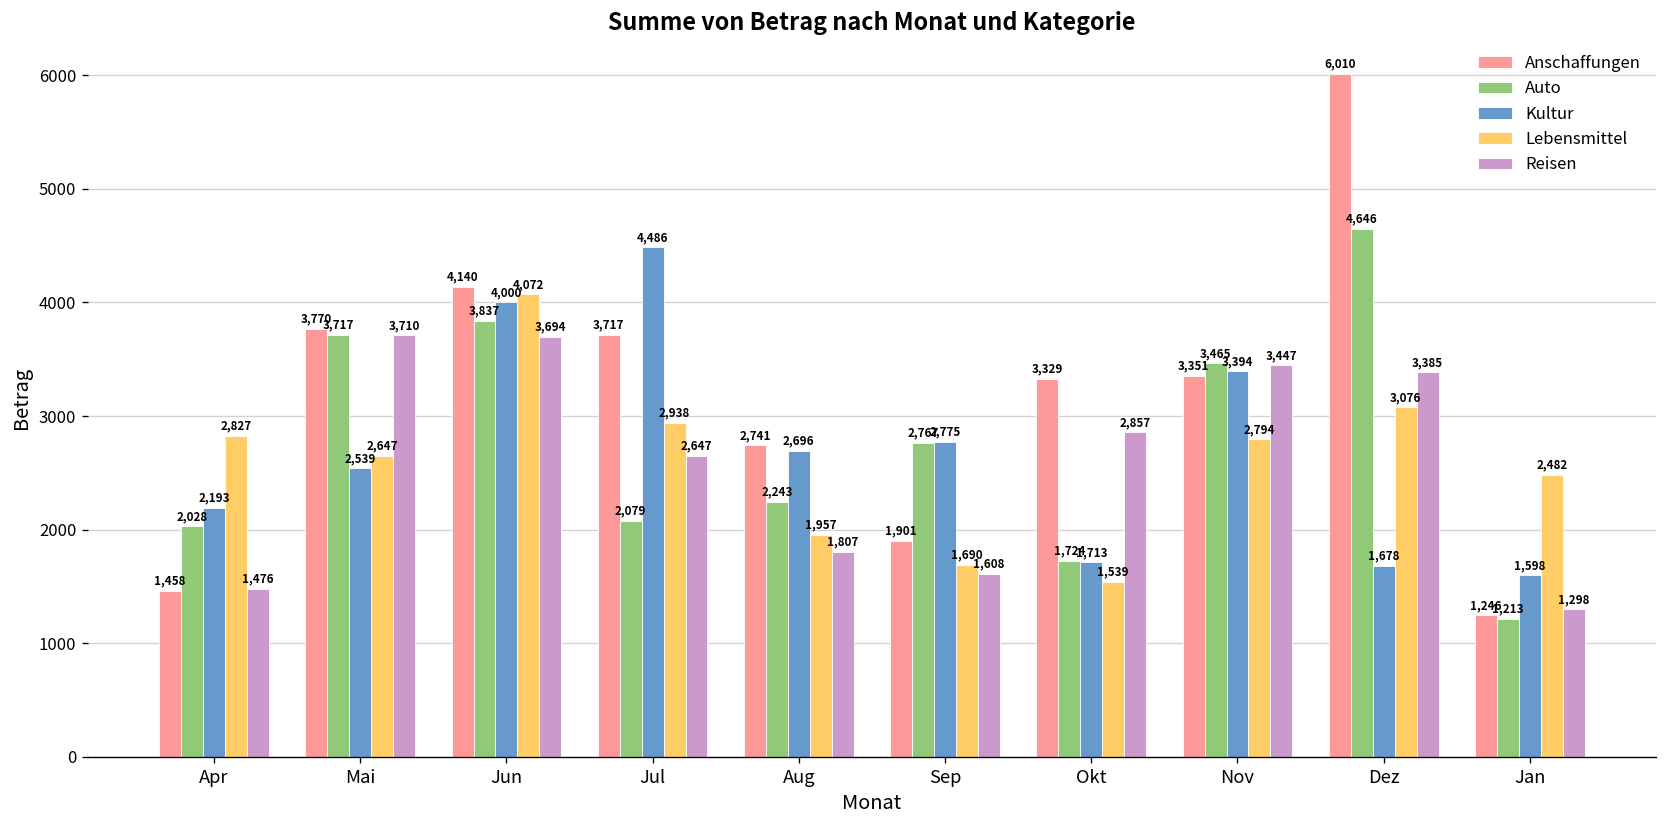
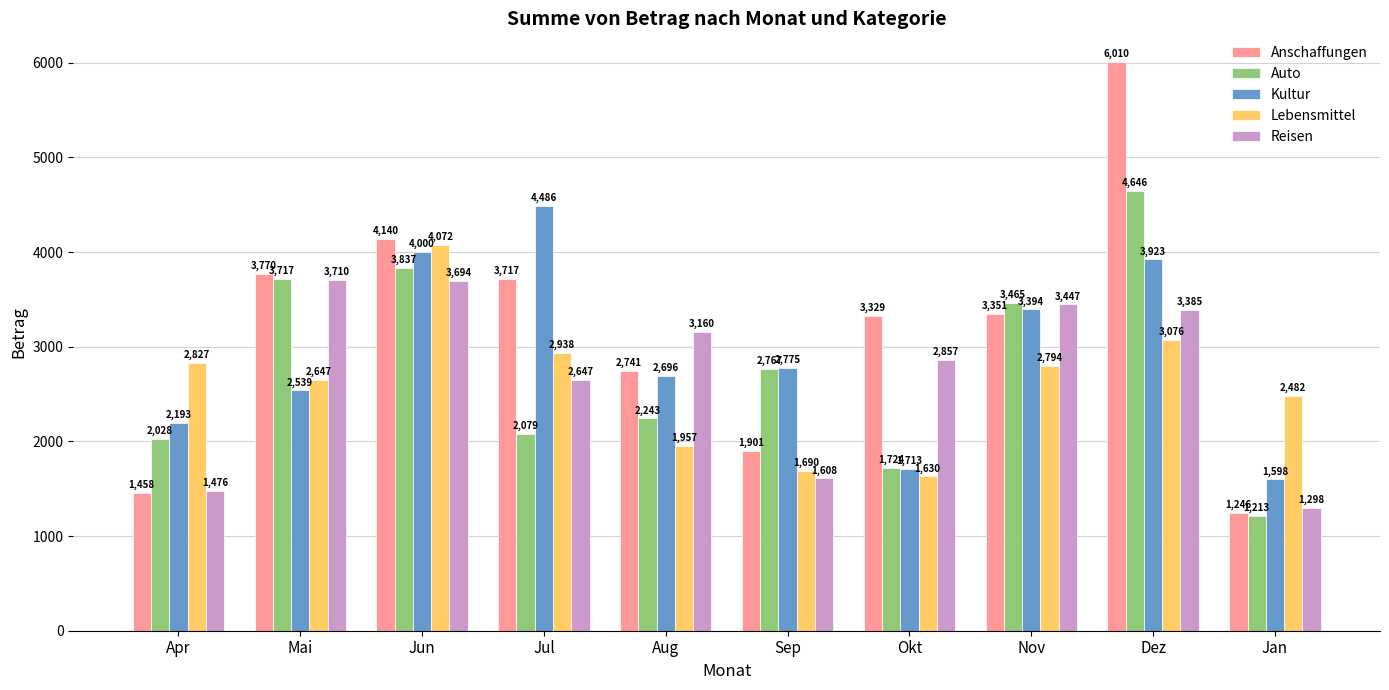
  {
    "Anschaffungen": {
      "Apr": "1,458",
      "Jun": "4,140",
      "Jul": "3,717",
      "Aug": "2,741",
      "Sep": "1,901",
      "Okt": "3,329",
      "Nov": "3,351",
      "Dez": "6,010"
    },
    "Auto": {
      "Apr": "2,028",
      "Jun": "3,837",
      "Jul": "2,079",
      "Aug": "2,243",
      "Nov": "3,465",
      "Dez": "4,646"
    },
    "Kultur": {
      "Apr": "2,193",
      "Mai": "2,539",
      "Jun": "4,000",
      "Jul": "4,486",
      "Aug": "2,696",
      "Nov": "3,394",
-     "Dez": "1,678",
+     "Dez": "3,923",
      "Jan": "1,598"
    },
    "Lebensmittel": {
      "Apr": "2,827",
      "Mai": "2,647",
      "Jun": "4,072",
      "Jul": "2,938",
      "Aug": "1,957",
      "Sep": "1,690",
-     "Okt": "1,539",
+     "Okt": "1,630",
      "Nov": "2,794",
      "Dez": "3,076",
      "Jan": "2,482"
    },
    "Reisen": {
      "Apr": "1,476",
      "Mai": "3,710",
      "Jun": "3,694",
      "Jul": "2,647",
-     "Aug": "1,807",
+     "Aug": "3,160",
      "Sep": "1,608",
      "Okt": "2,857",
      "Nov": "3,447",
      "Dez": "3,385",
      "Jan": "1,298"
    }
  }
